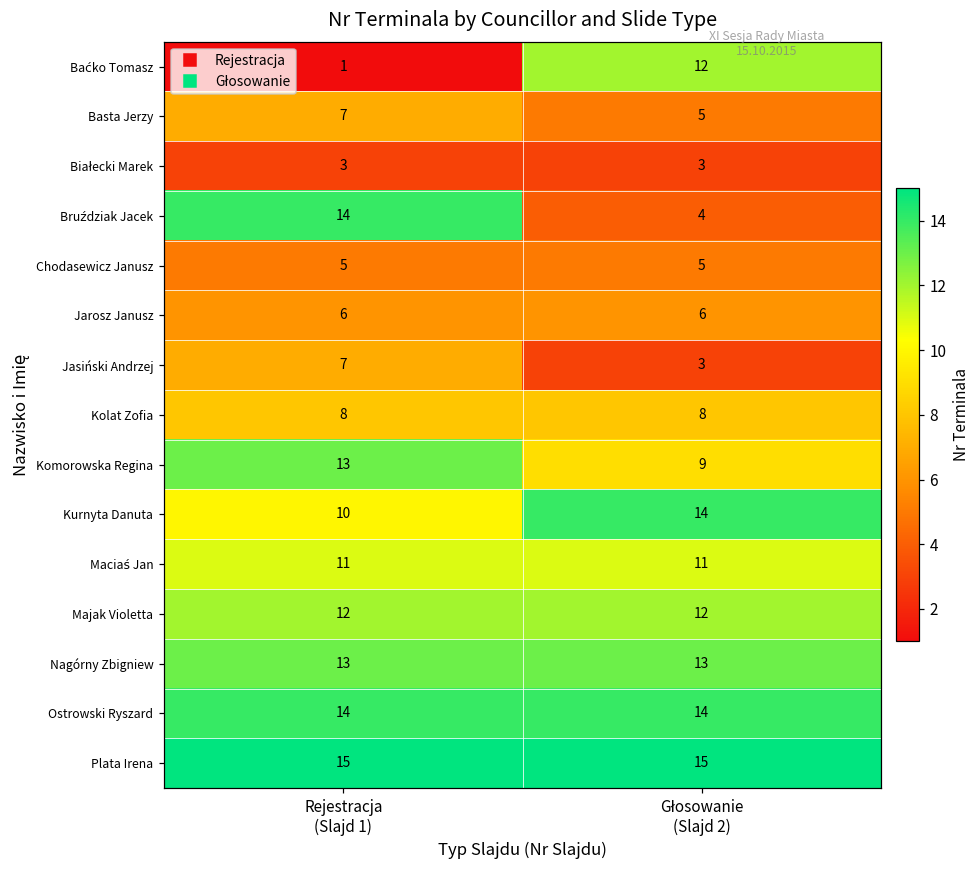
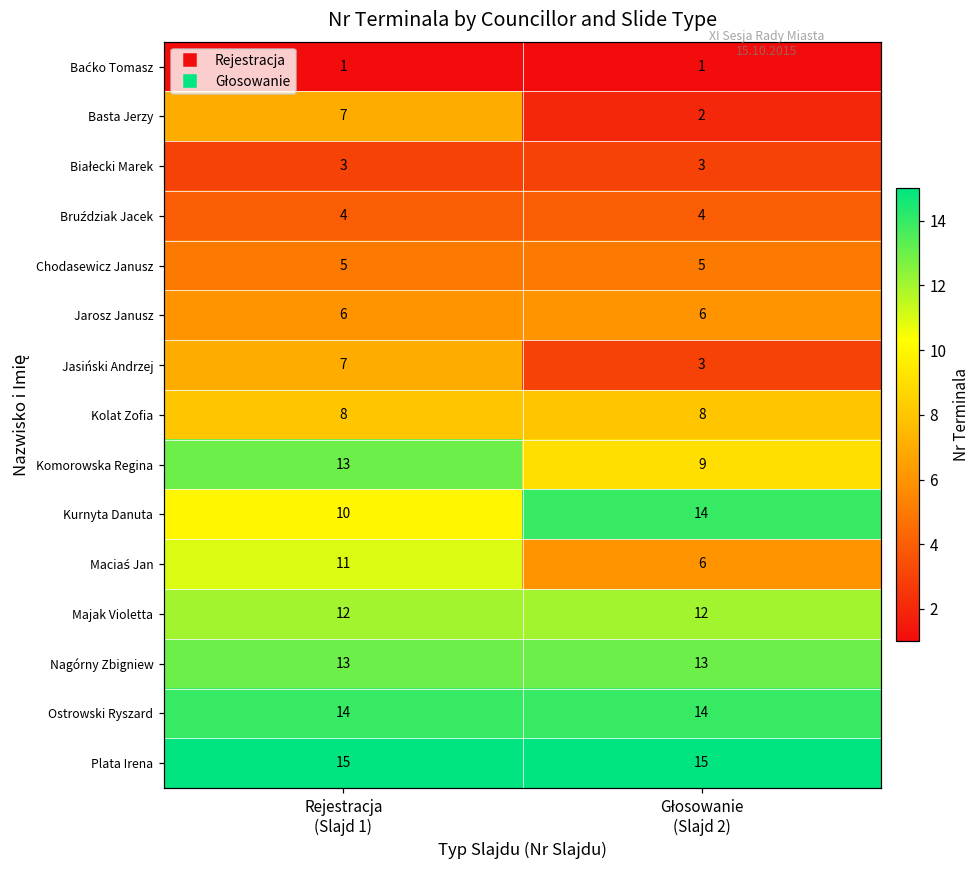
  {
    "Baćko Tomasz": {
      "Rejestracja (Slajd 1)": 1,
-     "Głosowanie (Slajd 2)": 12
+     "Głosowanie (Slajd 2)": 1
    },
    "Basta Jerzy": {
      "Rejestracja (Slajd 1)": 7,
-     "Głosowanie (Slajd 2)": 5
+     "Głosowanie (Slajd 2)": 2
    },
    "Białecki Marek": {
      "Rejestracja (Slajd 1)": 3,
      "Głosowanie (Slajd 2)": 3
    },
    "Bruździak Jacek": {
-     "Rejestracja (Slajd 1)": 14,
+     "Rejestracja (Slajd 1)": 4,
      "Głosowanie (Slajd 2)": 4
    },
    "Chodasewicz Janusz": {
      "Rejestracja (Slajd 1)": 5,
      "Głosowanie (Slajd 2)": 5
    },
    "Jarosz Janusz": {
      "Rejestracja (Slajd 1)": 6,
      "Głosowanie (Slajd 2)": 6
    },
    "Jasiński Andrzej": {
      "Rejestracja (Slajd 1)": 7,
      "Głosowanie (Slajd 2)": 3
    },
    "Kolat Zofia": {
      "Rejestracja (Slajd 1)": 8,
      "Głosowanie (Slajd 2)": 8
    },
    "Komorowska Regina": {
      "Rejestracja (Slajd 1)": 13,
      "Głosowanie (Slajd 2)": 9
    },
    "Kurnyta Danuta": {
      "Rejestracja (Slajd 1)": 10,
      "Głosowanie (Slajd 2)": 14
    },
    "Maciaś Jan": {
      "Rejestracja (Slajd 1)": 11,
-     "Głosowanie (Slajd 2)": 11
+     "Głosowanie (Slajd 2)": 6
    },
    "Majak Violetta": {
      "Rejestracja (Slajd 1)": 12,
      "Głosowanie (Slajd 2)": 12
    },
    "Nagórny Zbigniew": {
      "Rejestracja (Slajd 1)": 13,
      "Głosowanie (Slajd 2)": 13
    },
    "Ostrowski Ryszard": {
      "Rejestracja (Slajd 1)": 14,
      "Głosowanie (Slajd 2)": 14
    },
    "Plata Irena": {
      "Rejestracja (Slajd 1)": 15,
      "Głosowanie (Slajd 2)": 15
    }
  }
